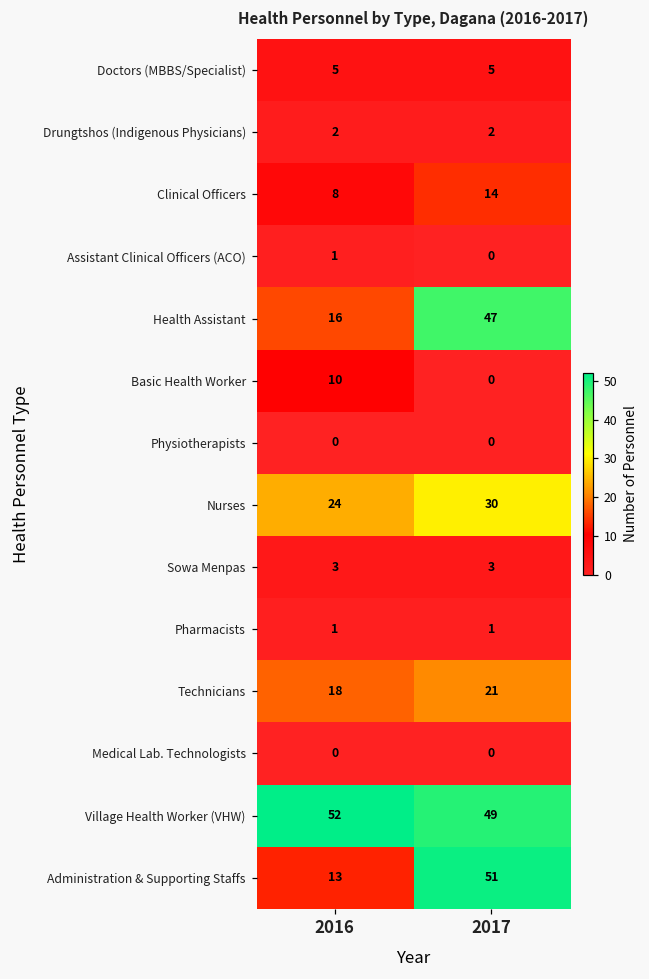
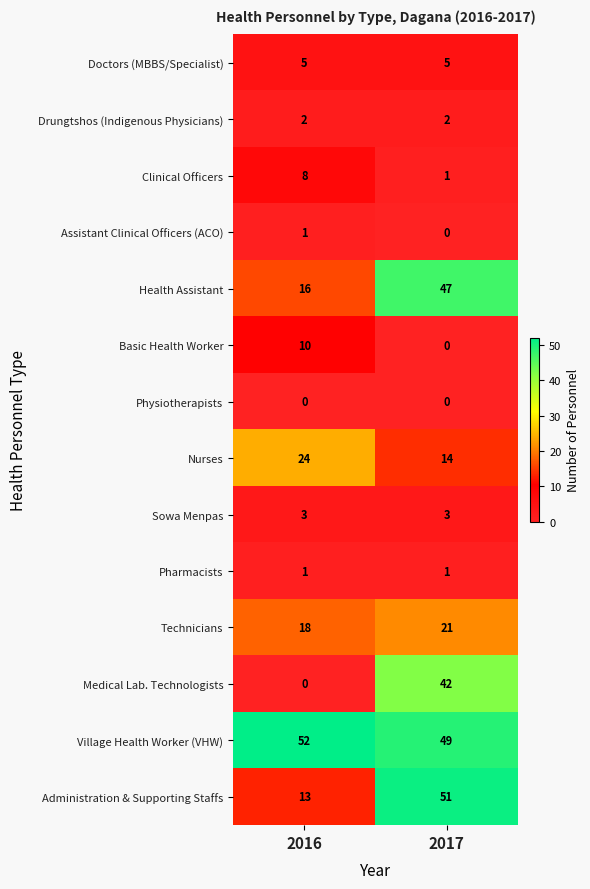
  {
    "Doctors (MBBS/Specialist)": {
      "2016": 5,
      "2017": 5
    },
    "Drungtshos (Indigenous Physicians)": {
      "2016": 2,
      "2017": 2
    },
    "Clinical Officers": {
      "2016": 8,
-     "2017": 14
+     "2017": 1
    },
    "Assistant Clinical Officers (ACO)": {
      "2016": 1,
      "2017": 0
    },
    "Health Assistant": {
      "2016": 16,
      "2017": 47
    },
    "Basic Health Worker": {
      "2016": 10,
      "2017": 0
    },
    "Physiotherapists": {
      "2016": 0,
      "2017": 0
    },
    "Nurses": {
      "2016": 24,
-     "2017": 30
+     "2017": 14
    },
    "Sowa Menpas": {
      "2016": 3,
      "2017": 3
    },
    "Pharmacists": {
      "2016": 1,
      "2017": 1
    },
    "Technicians": {
      "2016": 18,
      "2017": 21
    },
    "Medical Lab. Technologists": {
      "2016": 0,
-     "2017": 0
+     "2017": 42
    },
    "Village Health Worker (VHW)": {
      "2016": 52,
      "2017": 49
    },
    "Administration & Supporting Staffs": {
      "2016": 13,
      "2017": 51
    }
  }
